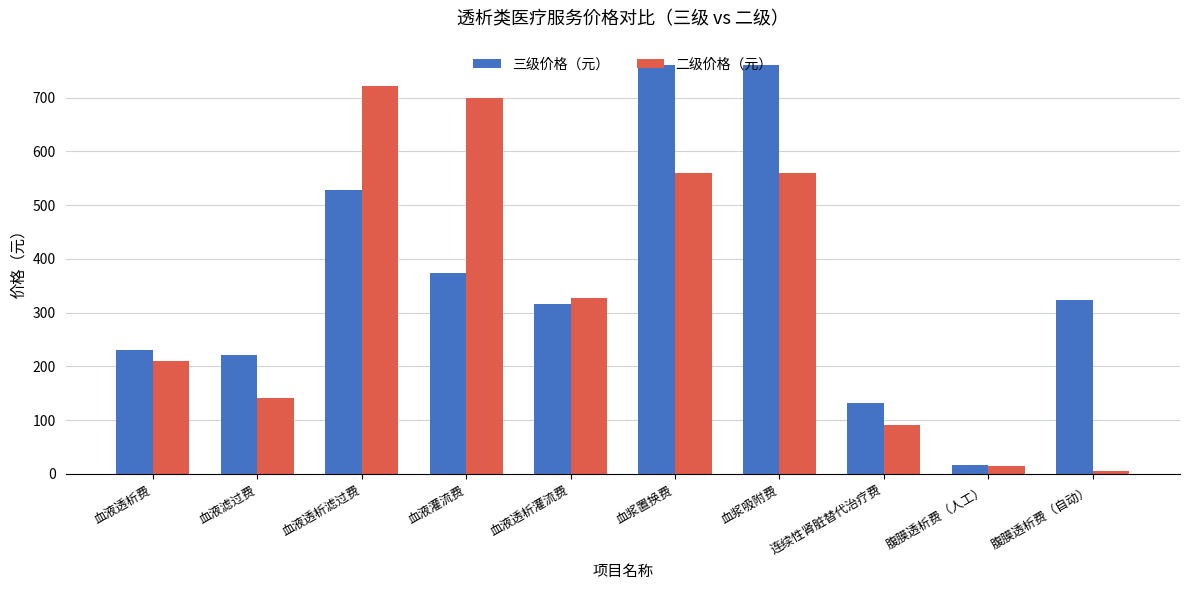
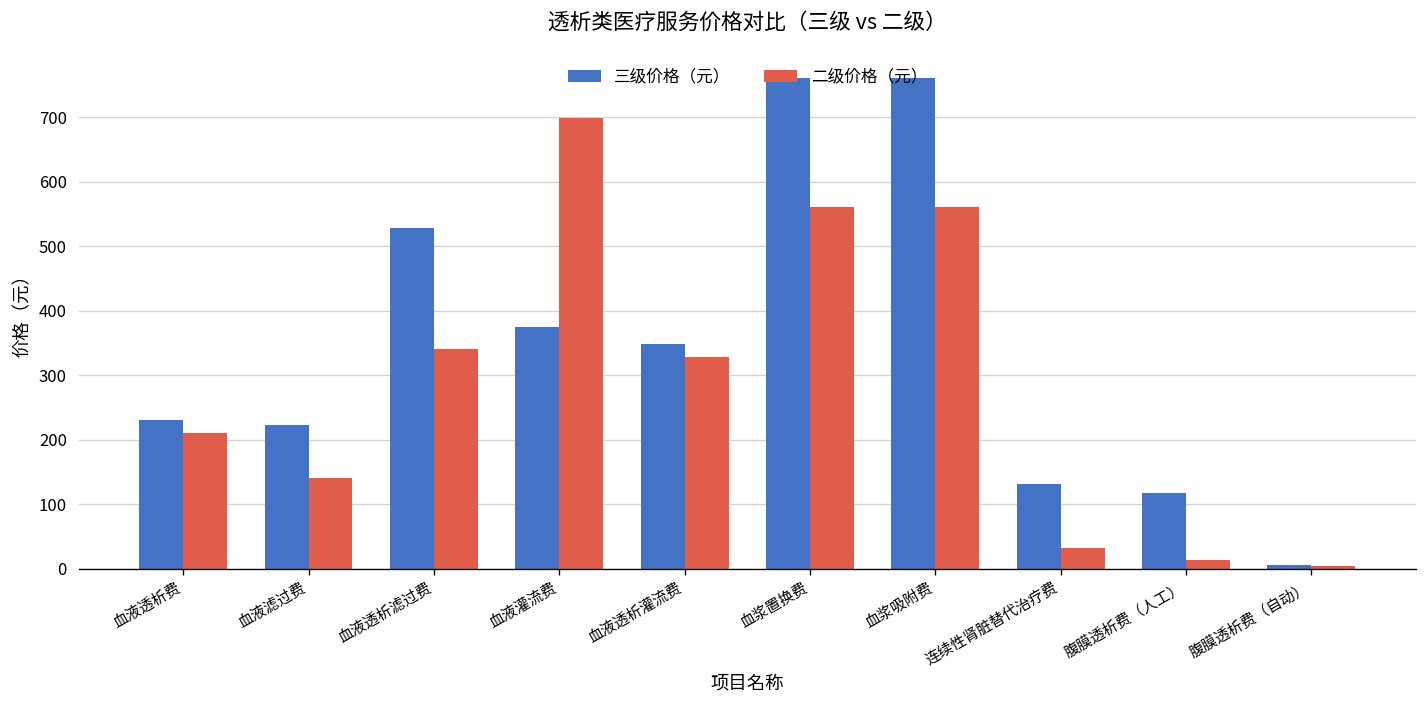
  {
    "三级价格（元）": {
      "血液透析费": 230,
      "血液滤过费": 220,
      "血液透析滤过费": 530,
      "血液灌流费": 370,
-     "血液透析灌流费": 320,
+     "血液透析灌流费": 350,
      "血浆置换费": 760,
      "血浆吸附费": 760,
      "连续性肾脏替代治疗费": 130,
-     "腹膜透析费（人工）": 20,
-     "腹膜透析费（自动）": 320
+     "腹膜透析费（人工）": 120,
+     "腹膜透析费（自动）": 10
    },
    "二级价格（元）": {
      "血液透析费": 210,
      "血液滤过费": 140,
-     "血液透析滤过费": 720,
+     "血液透析滤过费": 340,
      "血液灌流费": 700,
      "血液透析灌流费": 330,
      "血浆置换费": 560,
      "血浆吸附费": 560,
-     "连续性肾脏替代治疗费": 90,
+     "连续性肾脏替代治疗费": 30,
      "腹膜透析费（人工）": 10,
      "腹膜透析费（自动）": 10
    }
  }
